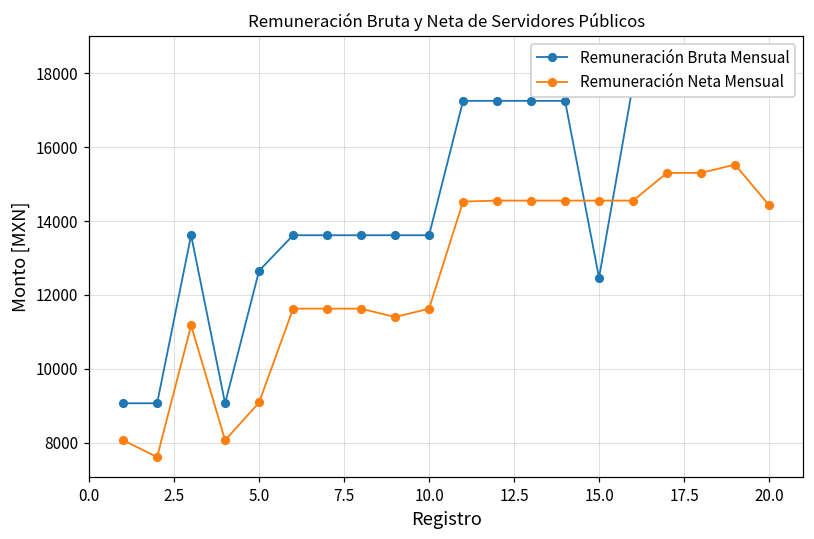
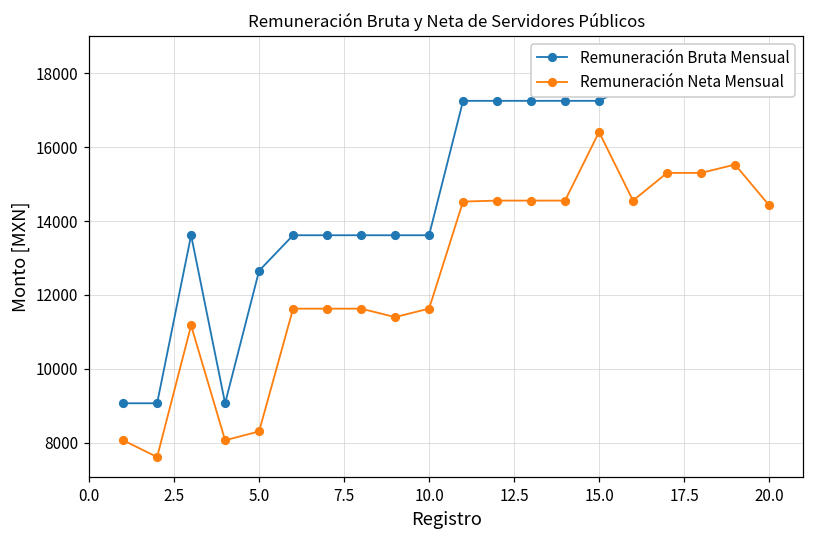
  {
    "Remuneración Bruta Mensual": {
      "5.0": 12700,
      "10.0": 13600,
-     "15.0": 12500
+     "15.0": 17300
    },
    "Remuneración Neta Mensual": {
-     "5.0": 9100,
+     "5.0": 8300,
      "10.0": 11600,
-     "15.0": 14600,
+     "15.0": 16400,
      "20.0": 14400
    }
  }
